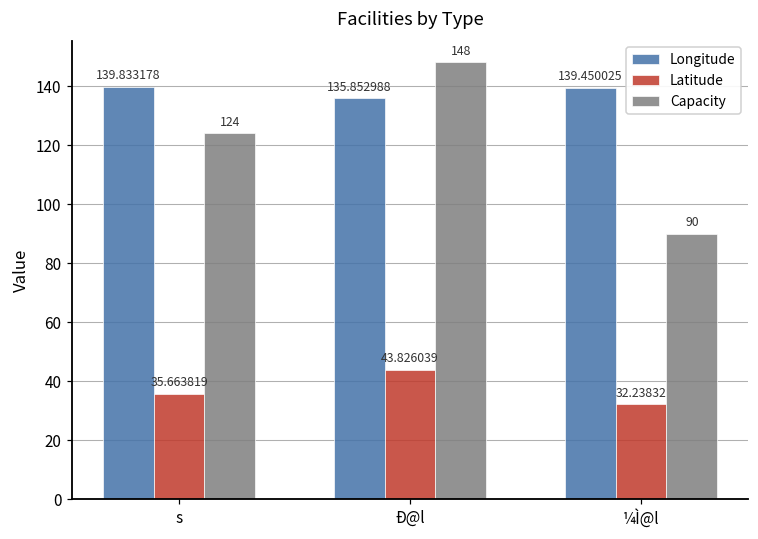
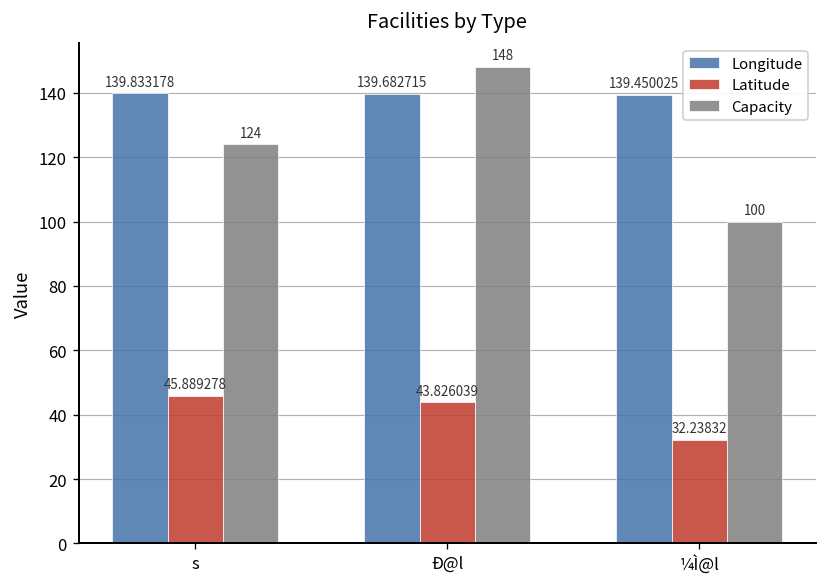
  {
    "Longitude": {
      "s": 139.833178,
-     "Ð@l": 135.852988,
+     "Ð@l": 139.682715,
      "¼Ì@l": 139.450025
    },
    "Latitude": {
-     "s": 35.663819,
+     "s": 45.889278,
      "Ð@l": 43.826039,
      "¼Ì@l": 32.23832
    },
    "Capacity": {
      "s": 124,
      "Ð@l": 148,
-     "¼Ì@l": 90
+     "¼Ì@l": 100
    }
  }
